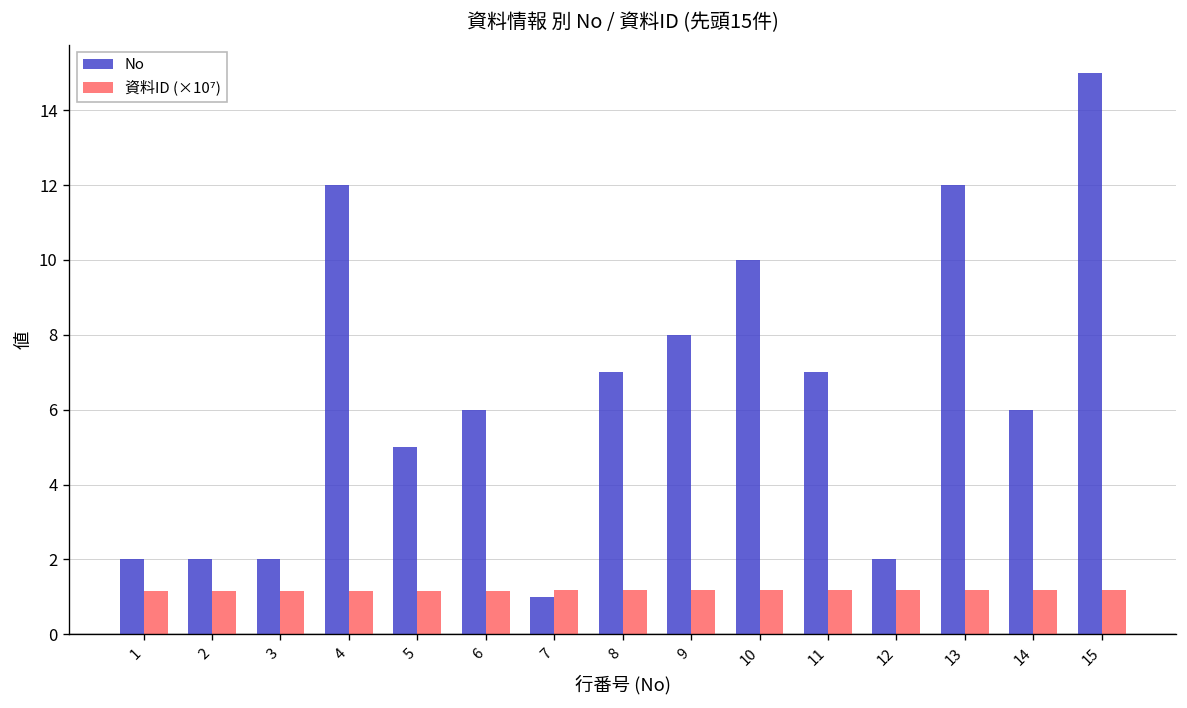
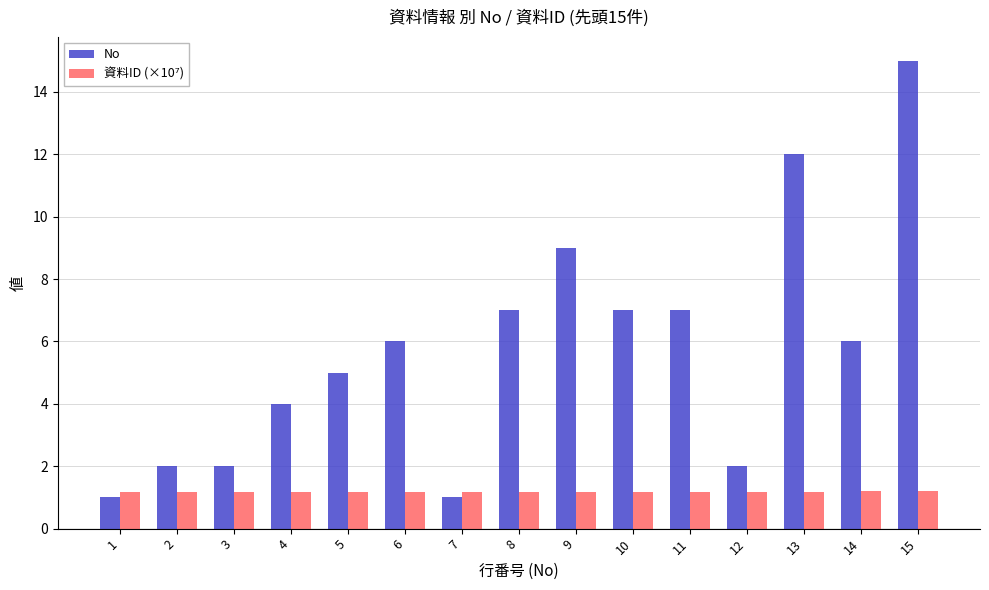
  {
    "No": {
-     "1": 2,
+     "1": 1,
      "2": 2,
      "3": 2,
-     "4": 12,
+     "4": 4,
      "5": 5,
      "6": 6,
      "7": 1,
      "8": 7,
-     "9": 8,
-     "10": 10,
+     "9": 9,
+     "10": 7,
      "11": 7,
      "12": 2,
      "13": 12,
      "14": 6,
      "15": 15
    },
    "資料ID (×10⁷)": {
      "1": 1.2,
      "2": 1.2,
      "3": 1.2,
      "4": 1.2,
      "5": 1.2,
      "6": 1.2,
      "7": 1.2,
      "8": 1.2,
      "9": 1.2,
      "10": 1.2,
      "11": 1.2,
      "12": 1.2,
      "13": 1.2,
      "14": 1.2,
      "15": 1.2
    }
  }
